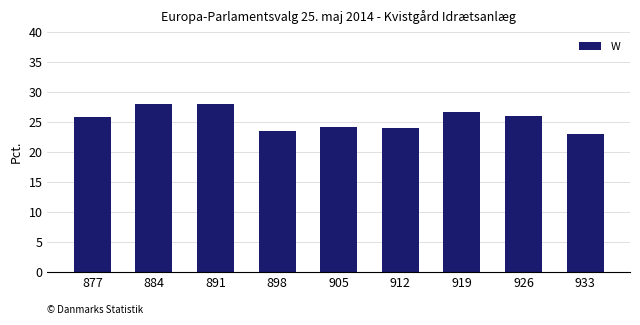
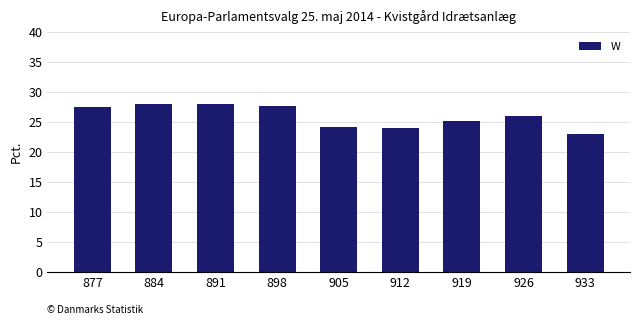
  {
-   "877": 26,
+   "877": 27,
    "884": 28,
    "891": 28,
-   "898": 23,
+   "898": 28,
    "905": 24,
    "912": 24,
-   "919": 27,
+   "919": 25,
    "926": 26,
    "933": 23
  }
